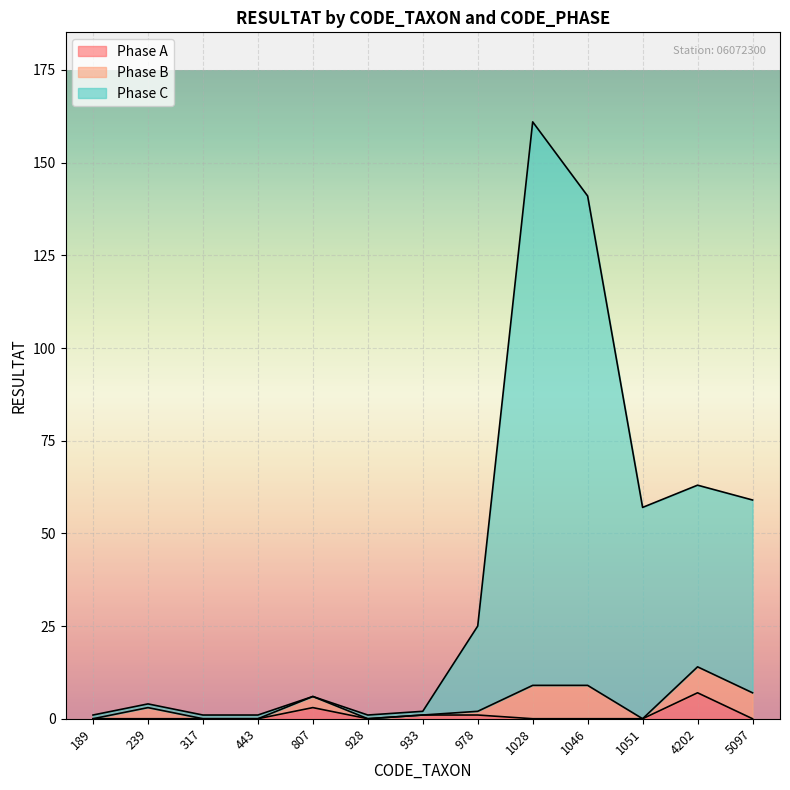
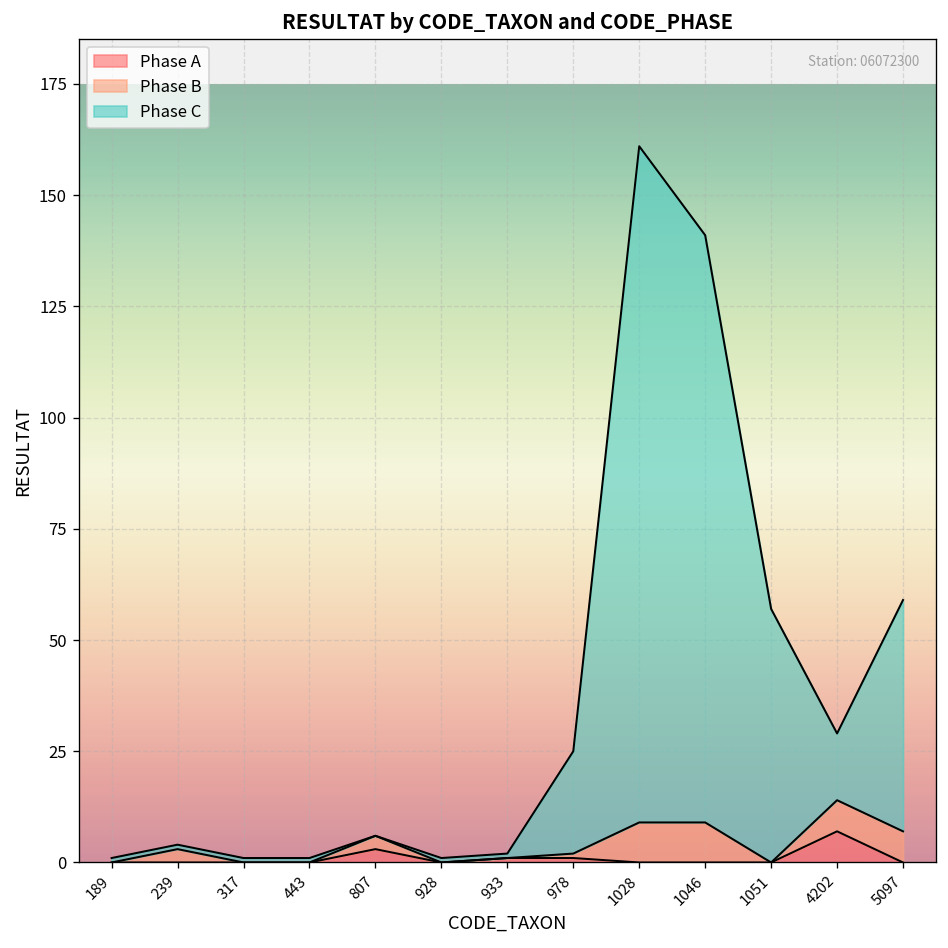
  {
    "Phase C": {
      "189": 1,
      "239": 1,
      "317": 1,
      "443": 1,
      "928": 1,
      "933": 1,
      "978": 23,
      "1028": 152,
      "1046": 132,
      "1051": 57,
-     "4202": 49,
+     "4202": 15,
      "5097": 52
    }
  }
